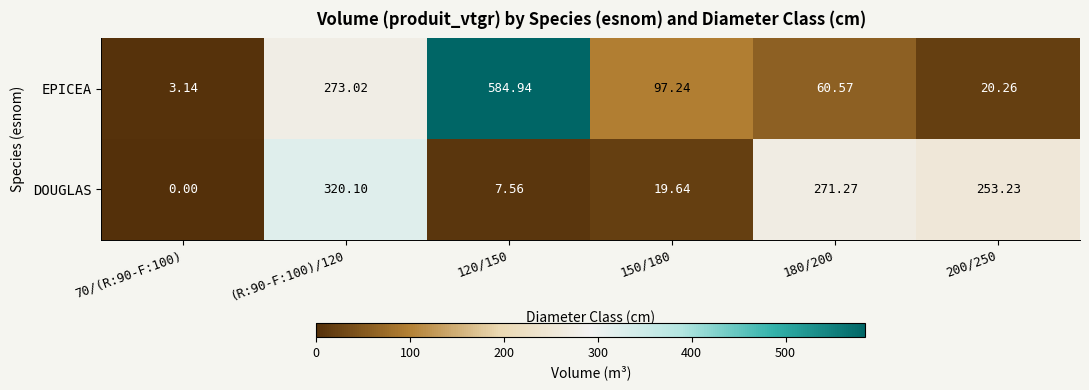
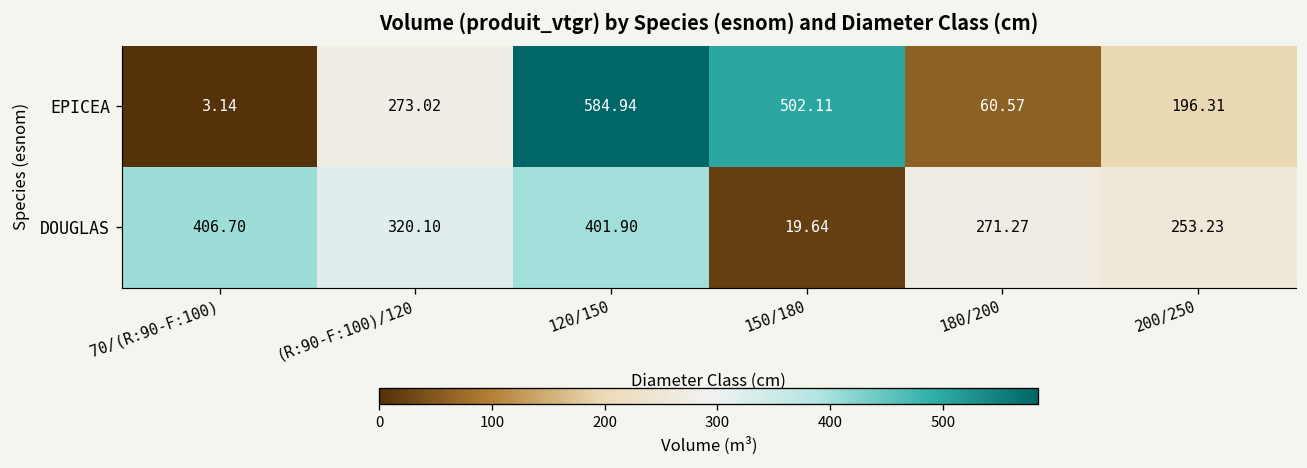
  {
    "EPICEA": {
      "70/(R:90-F:100)": 3.14,
      "(R:90-F:100)/120": 273.02,
      "120/150": 584.94,
-     "150/180": 97.24,
+     "150/180": 502.11,
      "180/200": 60.57,
-     "200/250": 20.26
+     "200/250": 196.31
    },
    "DOUGLAS": {
-     "70/(R:90-F:100)": 0.00,
+     "70/(R:90-F:100)": 406.70,
      "(R:90-F:100)/120": 320.10,
-     "120/150": 7.56,
+     "120/150": 401.90,
      "150/180": 19.64,
      "180/200": 271.27,
      "200/250": 253.23
    }
  }
